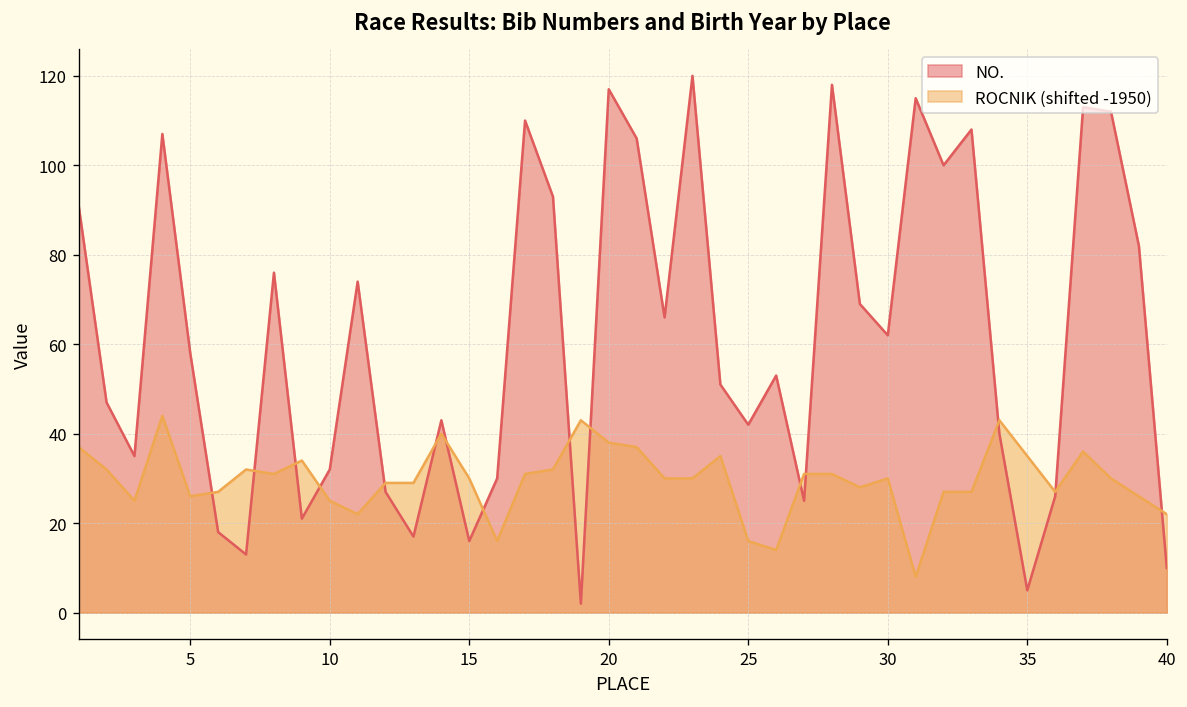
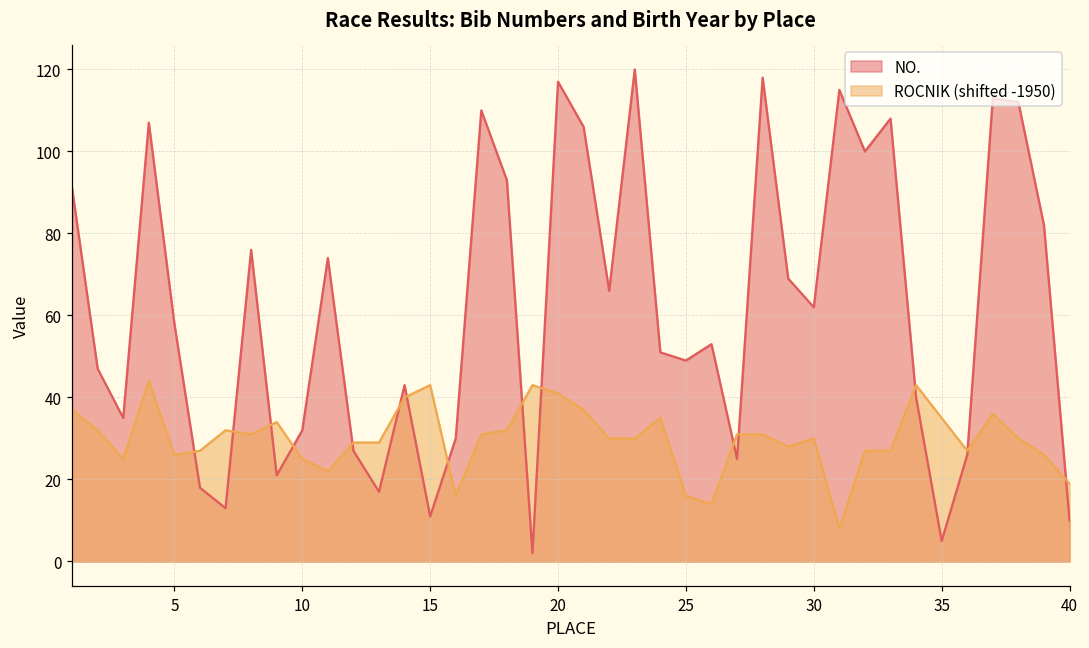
  {
    "NO.": {
      "5": 58,
      "10": 32,
-     "15": 16,
+     "15": 11,
      "20": 117,
-     "25": 42,
+     "25": 49,
      "30": 62,
      "35": 5,
      "40": 10
    },
    "ROCNIK (shifted -1950)": {
      "5": 26,
      "10": 25,
-     "15": 30,
-     "20": 38,
+     "15": 43,
+     "20": 41,
      "25": 16,
      "30": 30,
      "35": 35,
-     "40": 22
+     "40": 19
    }
  }
